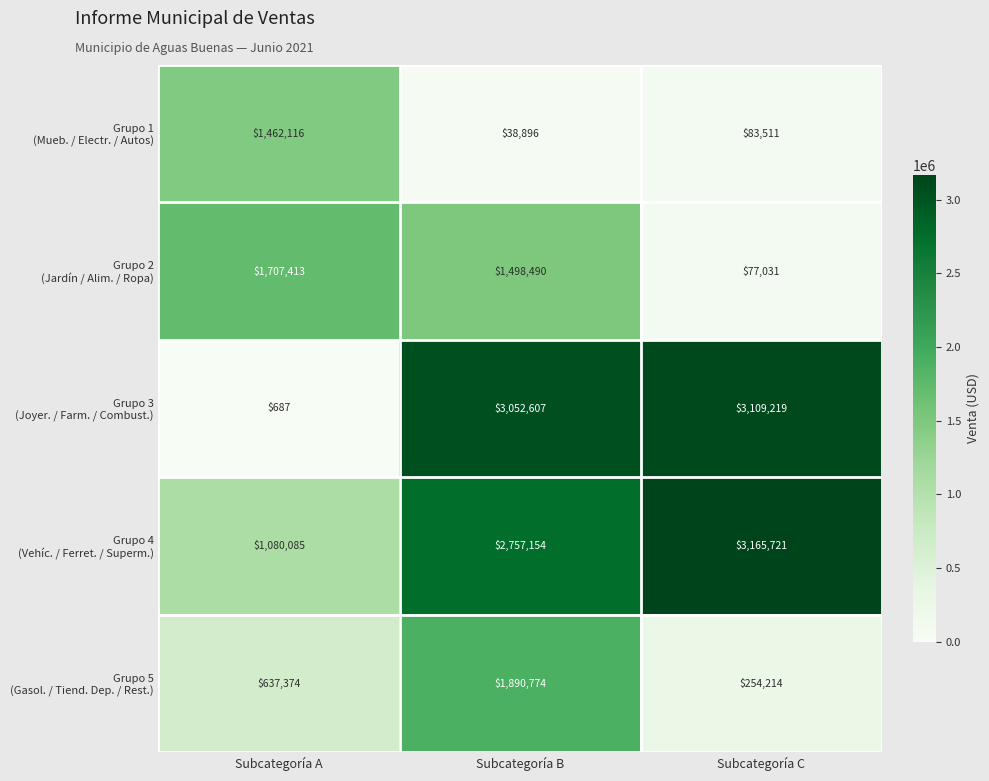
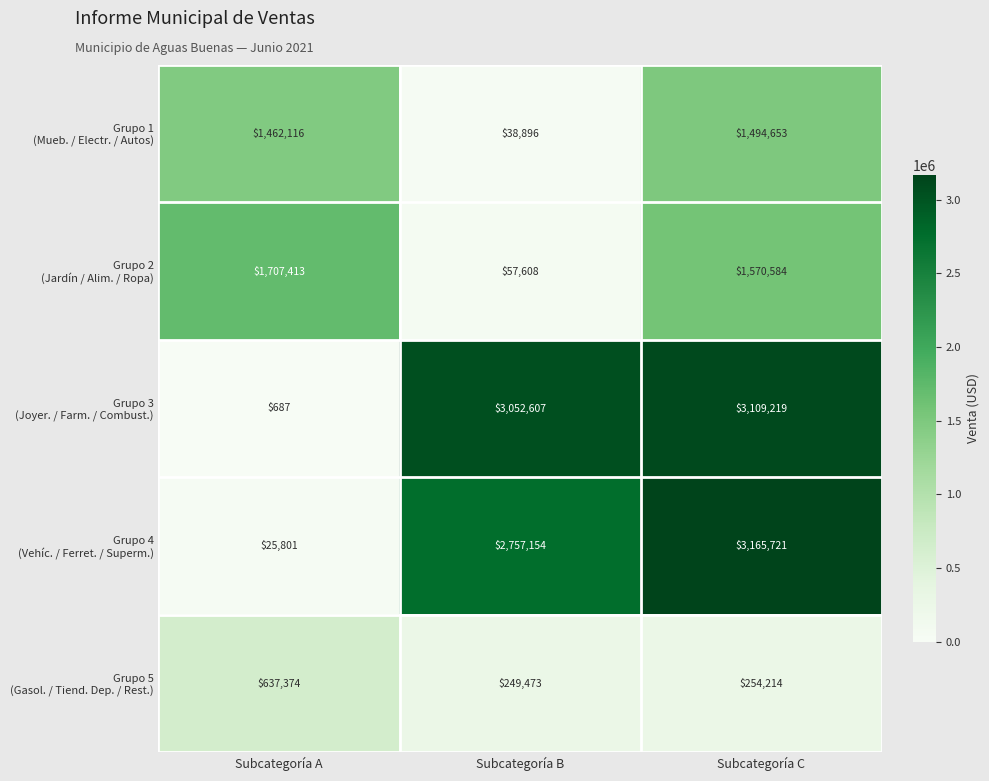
  {
    "Grupo 1 (Mueb. / Electr. / Autos)": {
      "Subcategoría A": "$1,462,116",
      "Subcategoría B": "$38,896",
-     "Subcategoría C": "$83,511"
+     "Subcategoría C": "$1,494,653"
    },
    "Grupo 2 (Jardín / Alim. / Ropa)": {
      "Subcategoría A": "$1,707,413",
-     "Subcategoría B": "$1,498,490",
-     "Subcategoría C": "$77,031"
+     "Subcategoría B": "$57,608",
+     "Subcategoría C": "$1,570,584"
    },
    "Grupo 3 (Joyer. / Farm. / Combust.)": {
      "Subcategoría A": "$687",
      "Subcategoría B": "$3,052,607",
      "Subcategoría C": "$3,109,219"
    },
    "Grupo 4 (Vehíc. / Ferret. / Superm.)": {
-     "Subcategoría A": "$1,080,085",
+     "Subcategoría A": "$25,801",
      "Subcategoría B": "$2,757,154",
      "Subcategoría C": "$3,165,721"
    },
    "Grupo 5 (Gasol. / Tiend. Dep. / Rest.)": {
      "Subcategoría A": "$637,374",
-     "Subcategoría B": "$1,890,774",
+     "Subcategoría B": "$249,473",
      "Subcategoría C": "$254,214"
    }
  }
